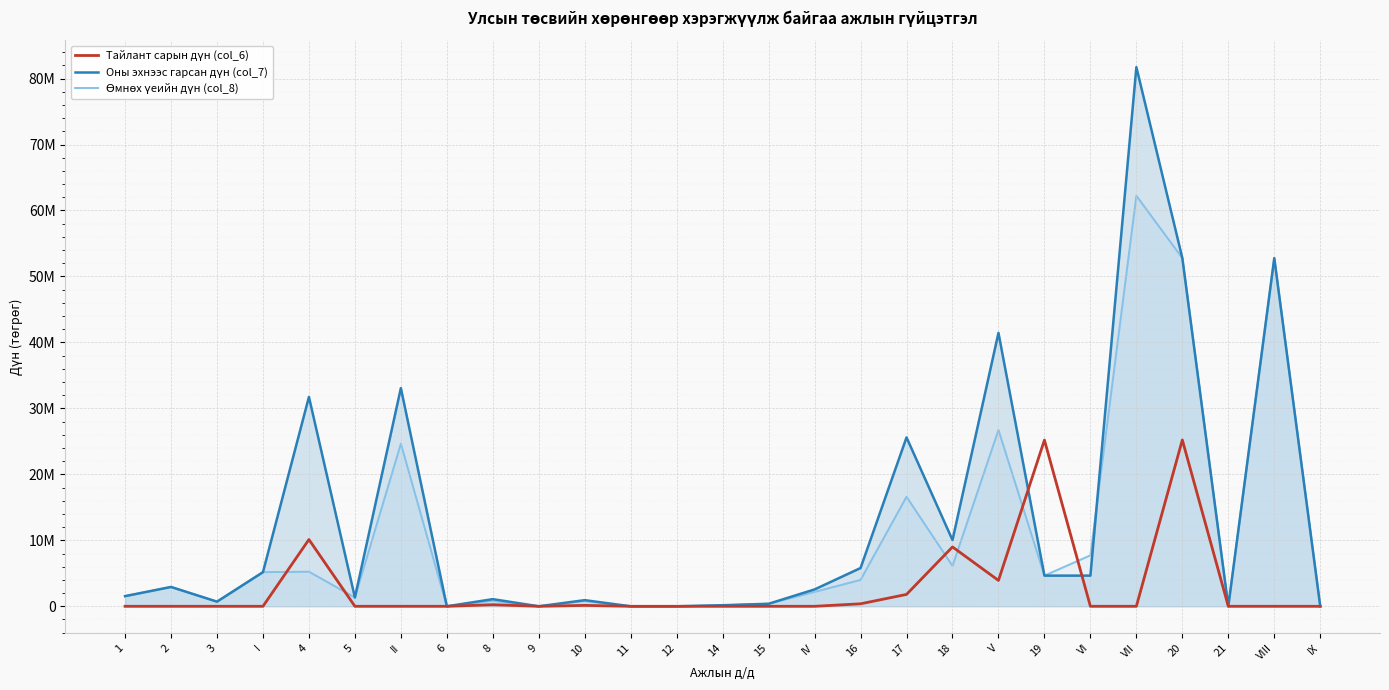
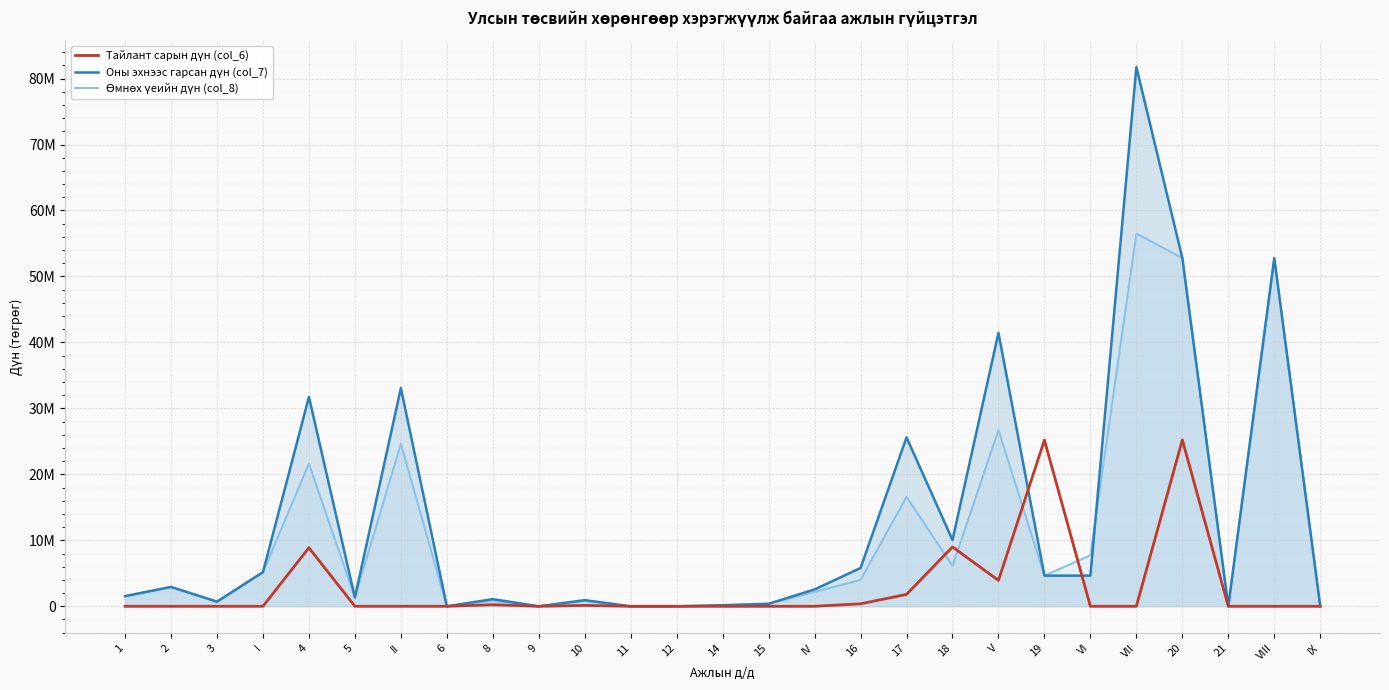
  {
    "Тайлант сарын дүн (col_6)": {
      "1": 0,
      "2": 0,
      "3": 0,
      "I": 0,
-     "4": 10000000,
+     "4": 9000000,
      "5": 0,
      "II": 0,
      "8": 0,
      "10": 0,
      "IV": 0,
      "16": 0,
      "17": 2000000,
      "18": 9000000,
      "V": 4000000,
      "19": 25000000,
      "VI": 0,
      "VII": 0,
      "20": 25000000,
      "VIII": 0
    },
    "Оны эхнээс гарсан дүн (col_7)": {
      "4": 32000000,
      "II": 33000000,
      "16": 6000000,
      "17": 26000000,
      "18": 10000000,
      "V": 41000000,
      "VI": 5000000,
      "VII": 82000000
    },
    "Өмнөх үеийн дүн (col_8)": {
-     "4": 5000000,
+     "4": 22000000,
      "II": 25000000,
      "16": 4000000,
      "17": 17000000,
      "18": 6000000,
      "V": 27000000,
      "VI": 8000000,
-     "VII": 62000000
+     "VII": 57000000
    }
  }
